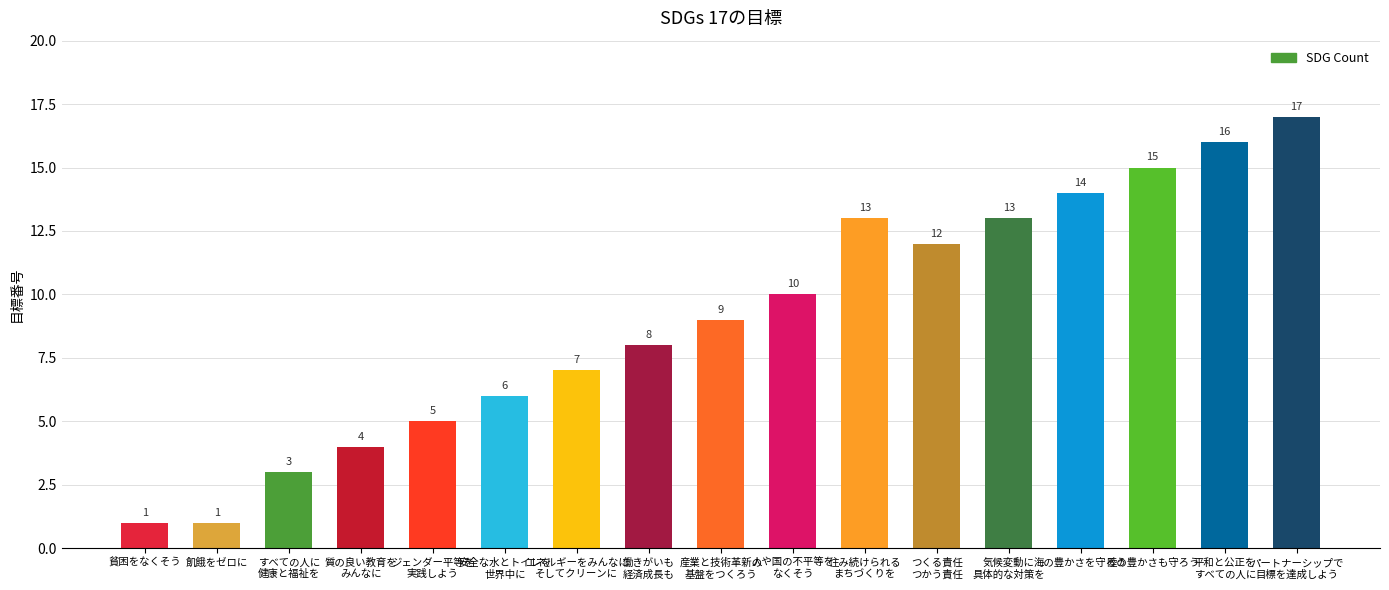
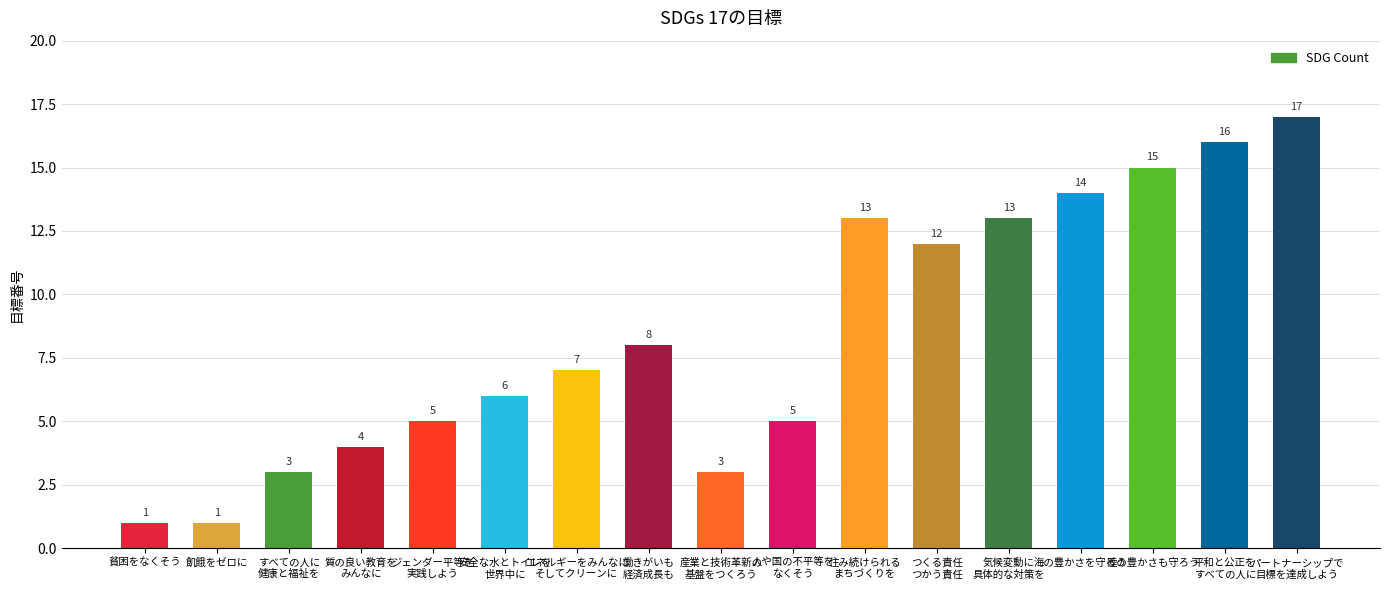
  {
    "貧困をなくそう": 1,
    "飢餓をゼロに": 1,
    "すべての人に 健康と福祉を": 3,
    "質の良い教育を みんなに": 4,
    "働きがいも 経済成長も": 8,
-   "産業と技術革新の 基盤をつくろう": 9,
-   "人や国の不平等を なくそう": 10,
+   "産業と技術革新の 基盤をつくろう": 3,
+   "人や国の不平等を なくそう": 5,
    "住み続けられる まちづくりを": 13,
    "つくる責任 つかう責任": 12,
    "気候変動に 具体的な対策を": 13,
    "平和と公正を すべての人に": 16,
    "パートナーシップで 目標を達成しよう": 17
  }
